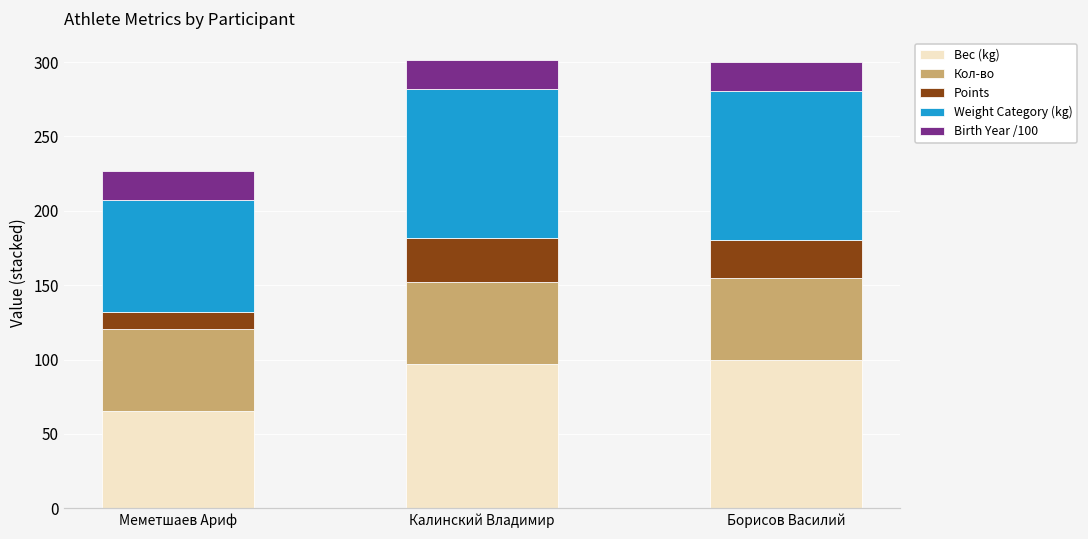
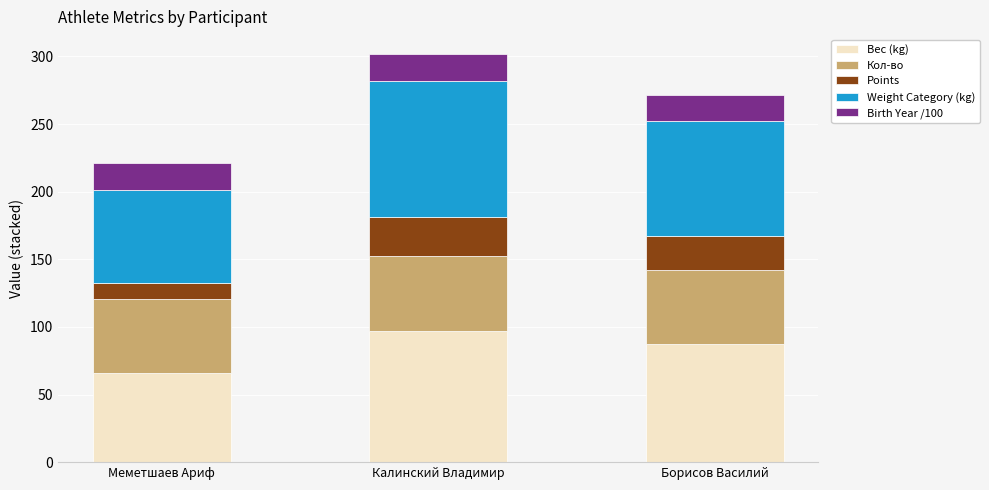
  {
    "Вес (kg)": {
      "Меметшаев Ариф": 66,
      "Калинский Владимир": 97,
-     "Борисов Василий": 100
+     "Борисов Василий": 87
    },
    "Кол-во": {
      "Меметшаев Ариф": 55,
      "Калинский Владимир": 55,
      "Борисов Василий": 55
    },
    "Points": {
      "Меметшаев Ариф": 11,
      "Калинский Владимир": 29,
      "Борисов Василий": 25
    },
    "Weight Category (kg)": {
-     "Меметшаев Ариф": 75,
+     "Меметшаев Ариф": 69,
      "Калинский Владимир": 100,
-     "Борисов Василий": 100
+     "Борисов Василий": 85
    },
    "Birth Year /100": {
      "Меметшаев Ариф": 20,
      "Калинский Владимир": 20,
      "Борисов Василий": 19
    }
  }
